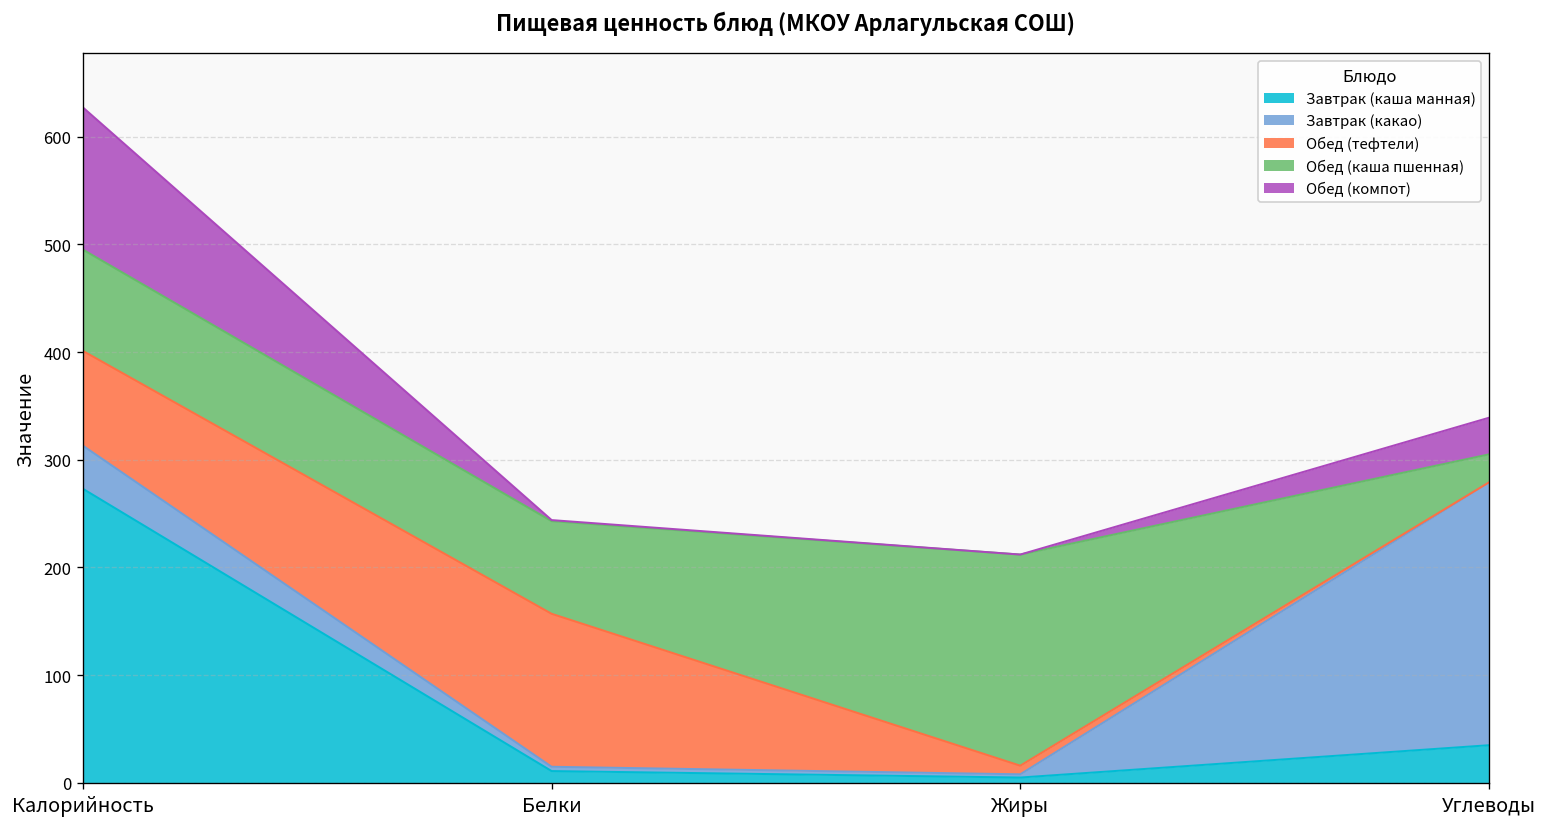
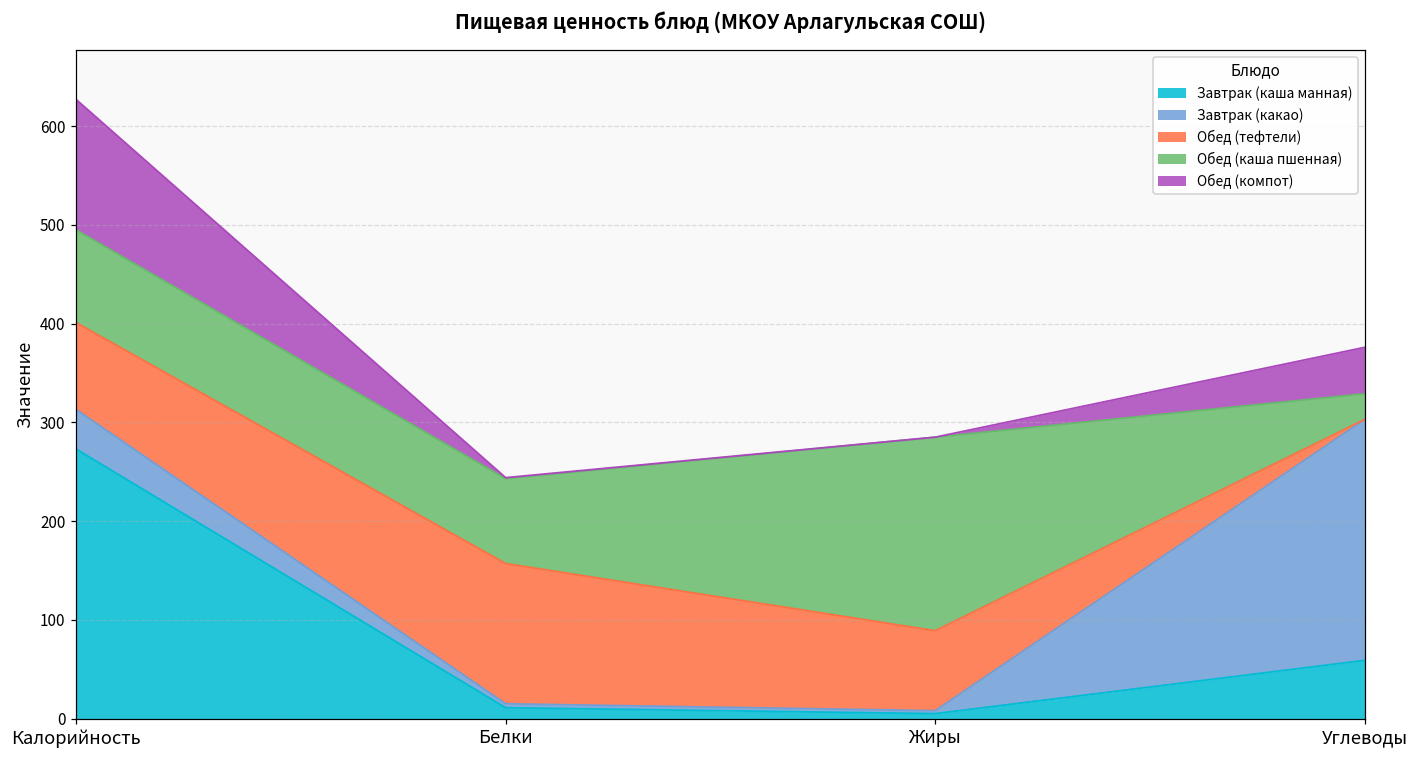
  {
    "Завтрак (каша манная)": {
      "Калорийность": 270,
      "Белки": 10,
      "Жиры": 10,
-     "Углеводы": 40
+     "Углеводы": 60
    },
    "Завтрак (какао)": {
      "Калорийность": 40,
      "Белки": 0,
      "Жиры": 0
    },
    "Обед (тефтели)": {
      "Калорийность": 90,
      "Белки": 140,
-     "Жиры": 10
+     "Жиры": 80
    },
    "Обед (каша пшенная)": {
      "Калорийность": 90,
      "Углеводы": 30
    },
    "Обед (компот)": {
      "Калорийность": 130,
-     "Углеводы": 30
+     "Углеводы": 50
    }
  }
